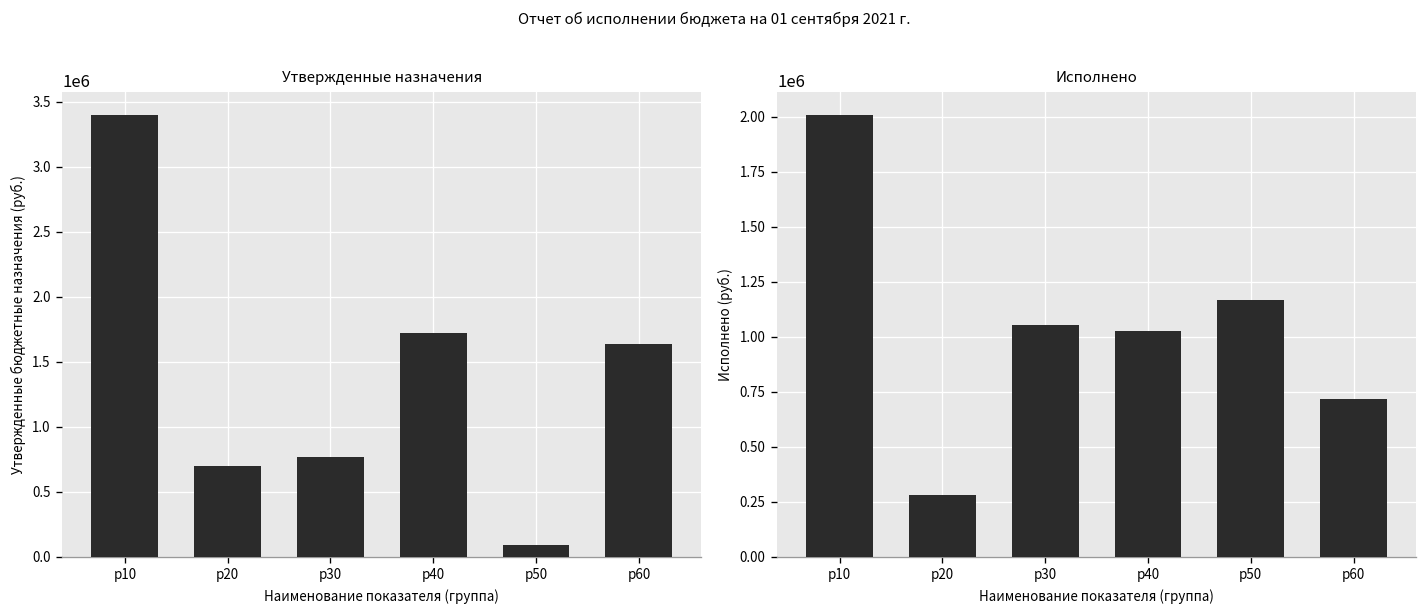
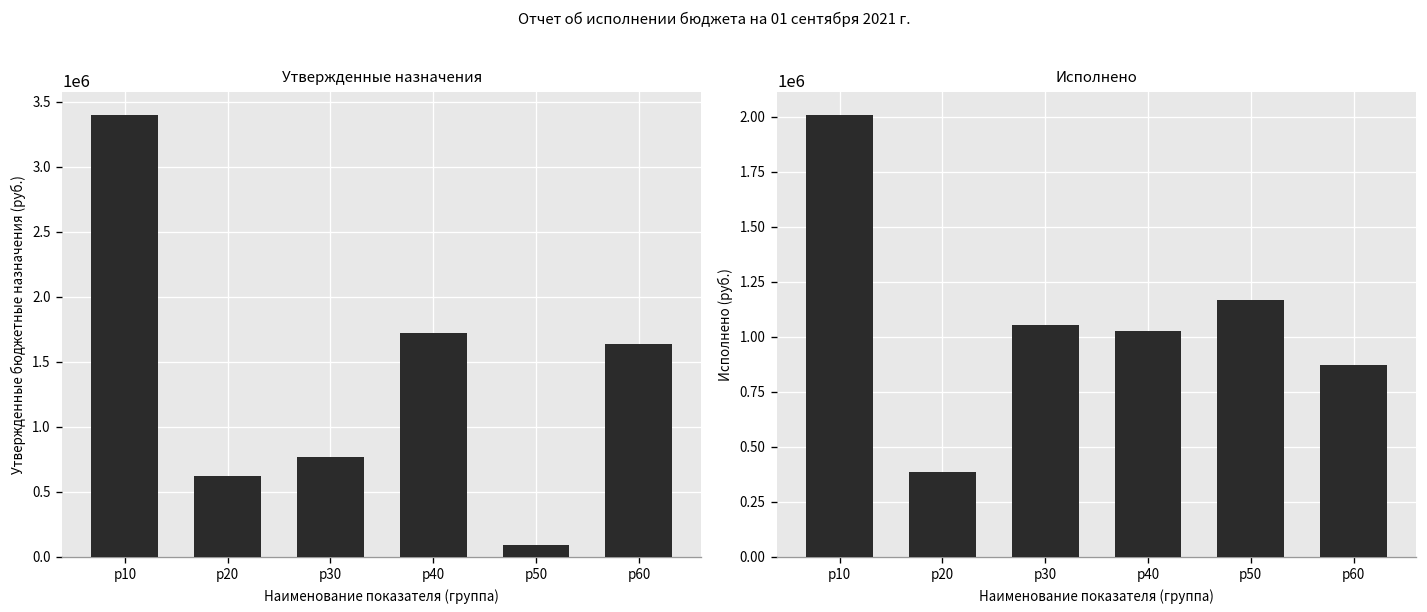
  {
    "Утвержденные назначения": {
      "p10": 3400000,
-     "p20": 700000,
+     "p20": 620000,
      "p30": 770000,
      "p40": 1720000,
      "p50": 90000,
      "p60": 1630000
    },
    "Исполнено": {
      "p10": 2010000,
-     "p20": 280000,
+     "p20": 380000,
      "p30": 1050000,
      "p40": 1030000,
      "p50": 1170000,
-     "p60": 720000
+     "p60": 870000
    }
  }
